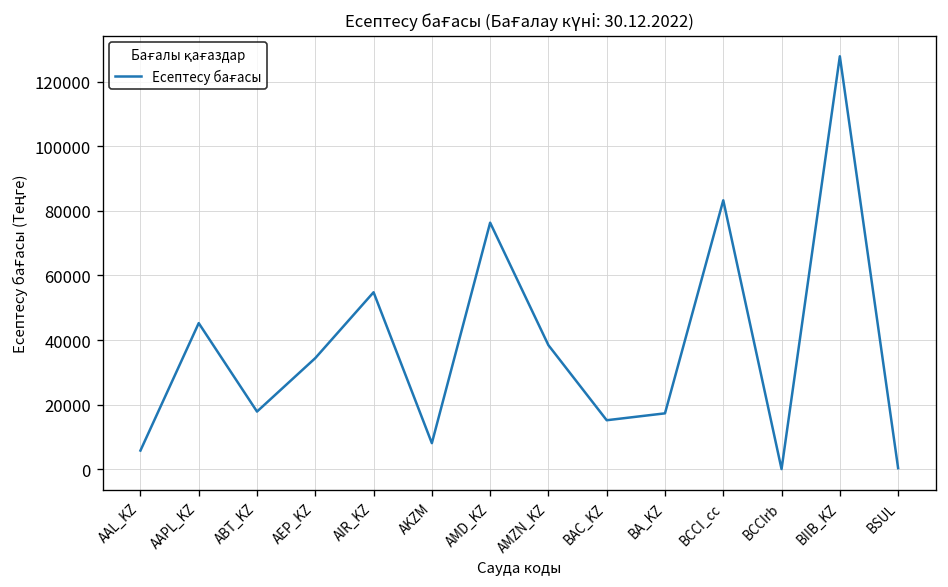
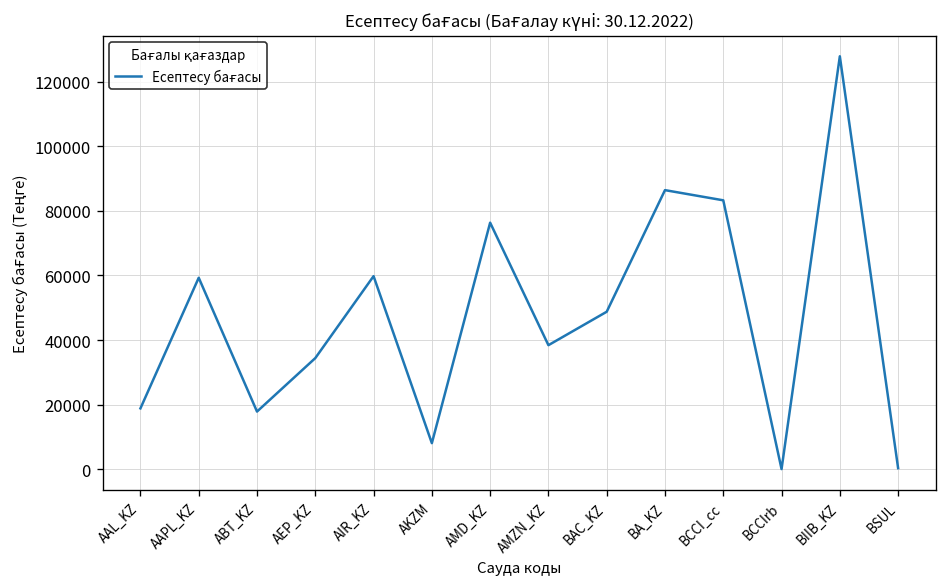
  {
-   "AAL_KZ": 6000,
-   "AAPL_KZ": 45000,
+   "AAL_KZ": 19000,
+   "AAPL_KZ": 59000,
    "ABT_KZ": 18000,
    "AEP_KZ": 34000,
-   "AIR_KZ": 55000,
+   "AIR_KZ": 60000,
    "AKZM": 8000,
    "AMD_KZ": 76000,
    "AMZN_KZ": 38000,
-   "BAC_KZ": 15000,
-   "BA_KZ": 17000,
+   "BAC_KZ": 49000,
+   "BA_KZ": 86000,
    "BCCI_cc": 83000,
    "BCCIrb": 0,
    "BIIB_KZ": 128000,
    "BSUL": 0
  }
